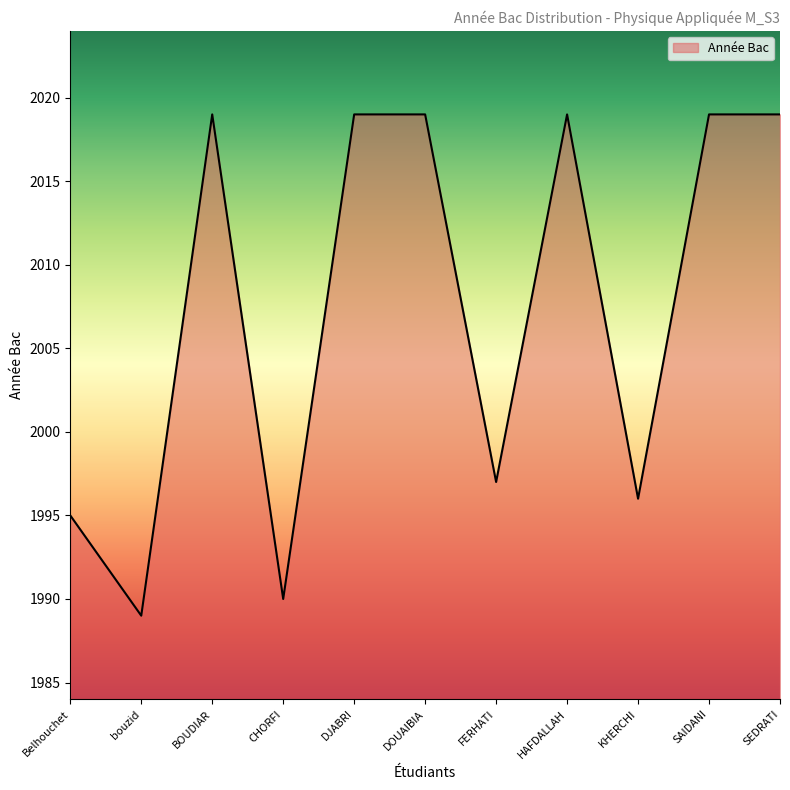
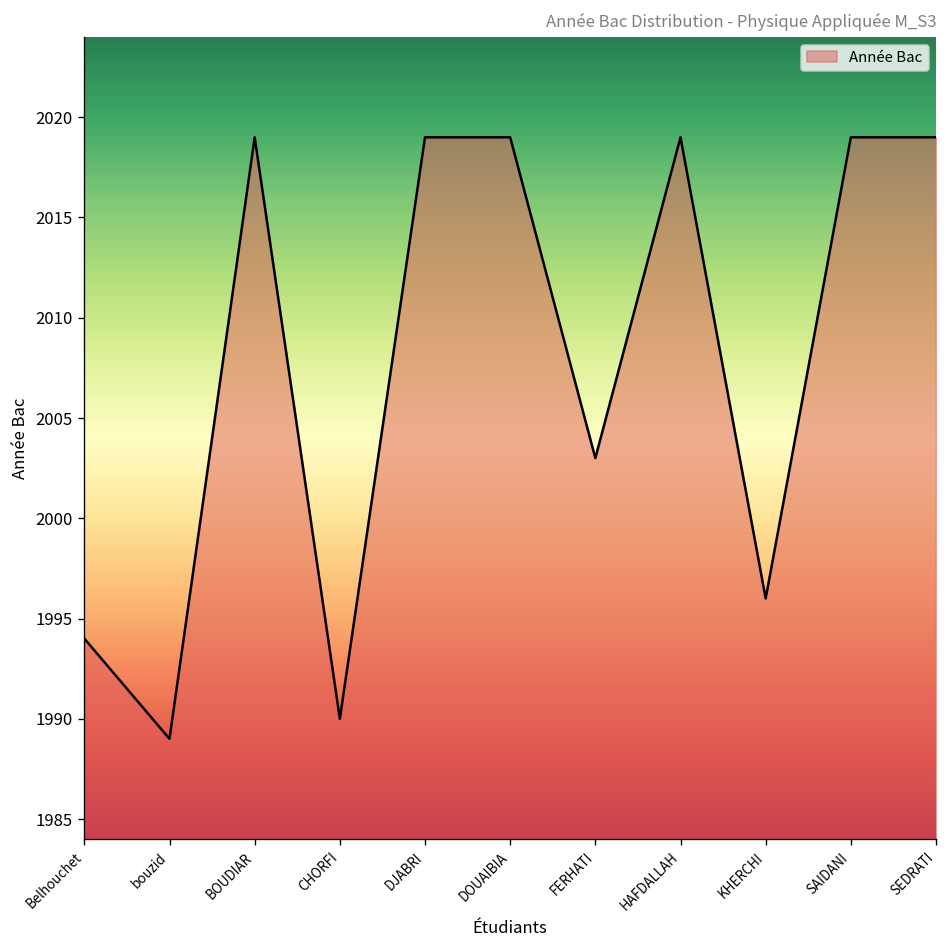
  {
-   "Belhouchet": 1995,
+   "Belhouchet": 1994,
    "bouzid": 1989,
    "BOUDIAR": 2019,
    "CHORFI": 1990,
    "DJABRI": 2019,
    "DOUAIBIA": 2019,
-   "FERHATI": 1997,
+   "FERHATI": 2003,
    "HAFDALLAH": 2019,
    "KHERCHI": 1996,
    "SAIDANI": 2019,
    "SEDRATI": 2019
  }
